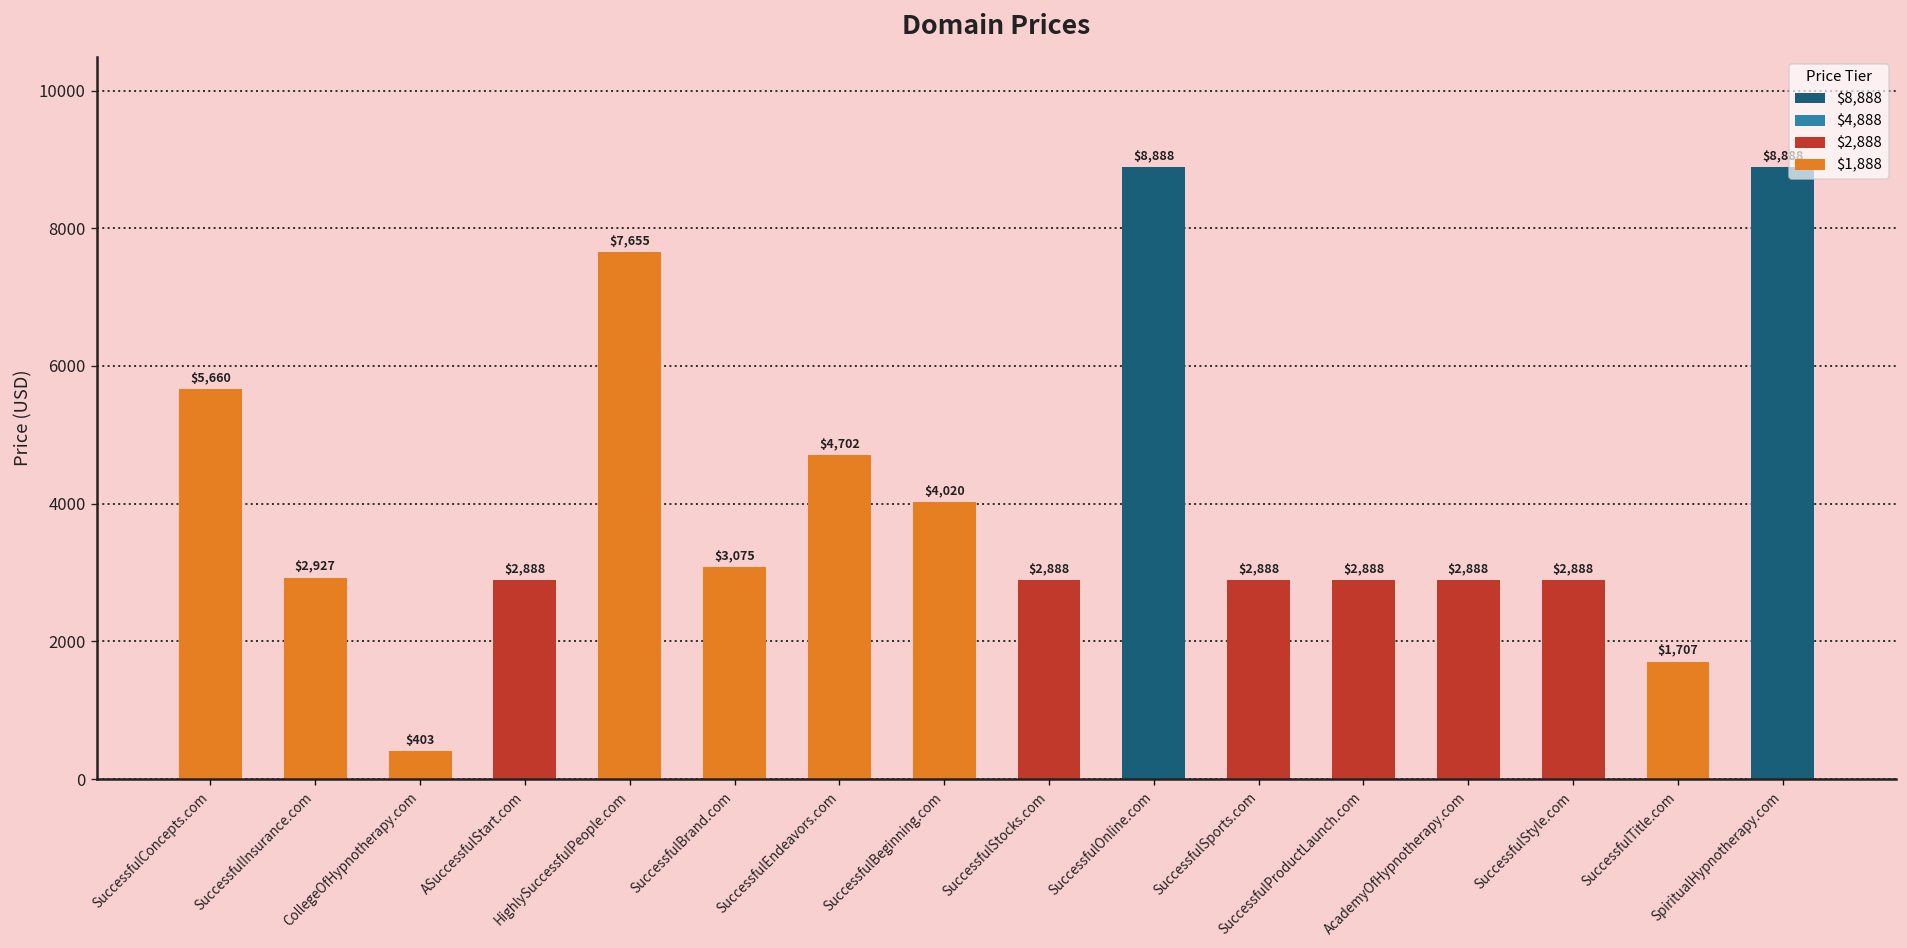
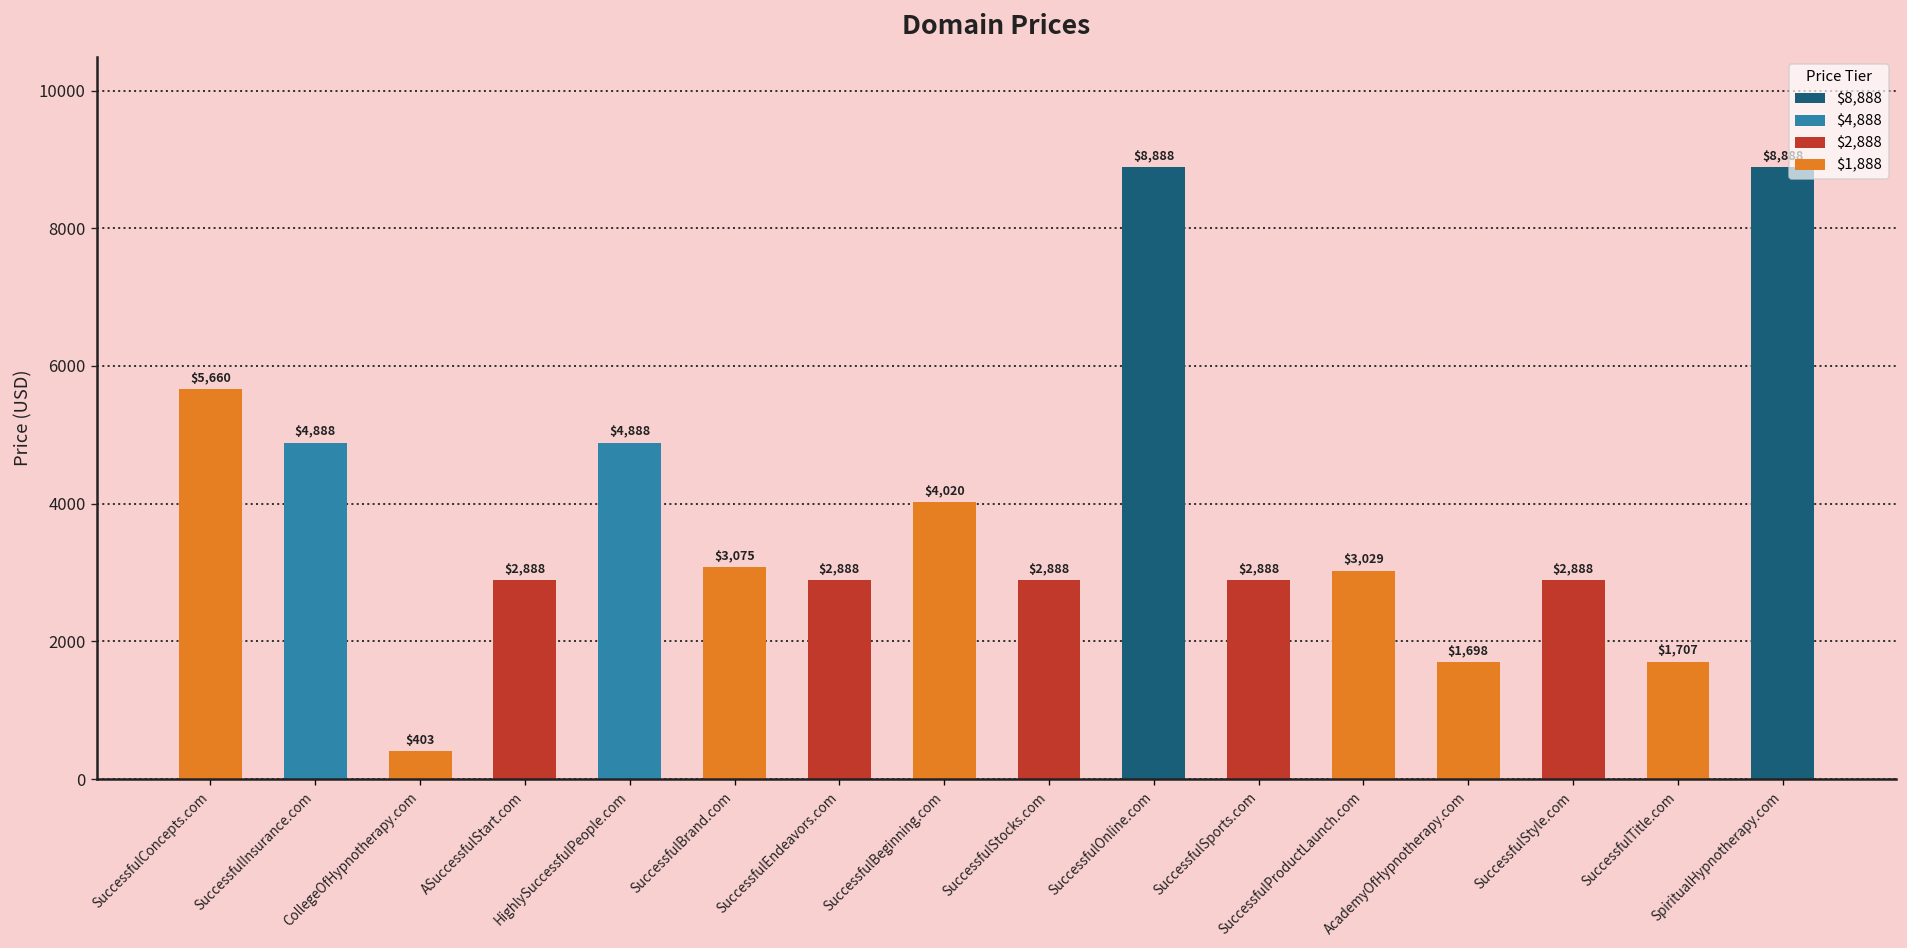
  {
    "SuccessfulConcepts.com": "$5,660",
-   "SuccessfulInsurance.com": "$2,927",
+   "SuccessfulInsurance.com": "$4,888",
    "CollegeOfHypnotherapy.com": "$403",
    "ASuccessfulStart.com": "$2,888",
-   "HighlySuccessfulPeople.com": "$7,655",
+   "HighlySuccessfulPeople.com": "$4,888",
    "SuccessfulBrand.com": "$3,075",
-   "SuccessfulEndeavors.com": "$4,702",
+   "SuccessfulEndeavors.com": "$2,888",
    "SuccessfulBeginning.com": "$4,020",
    "SuccessfulStocks.com": "$2,888",
    "SuccessfulOnline.com": "$8,888",
    "SuccessfulSports.com": "$2,888",
-   "SuccessfulProductLaunch.com": "$2,888",
-   "AcademyOfHypnotherapy.com": "$2,888",
+   "SuccessfulProductLaunch.com": "$3,029",
+   "AcademyOfHypnotherapy.com": "$1,698",
    "SuccessfulStyle.com": "$2,888",
    "SuccessfulTitle.com": "$1,707"
  }
